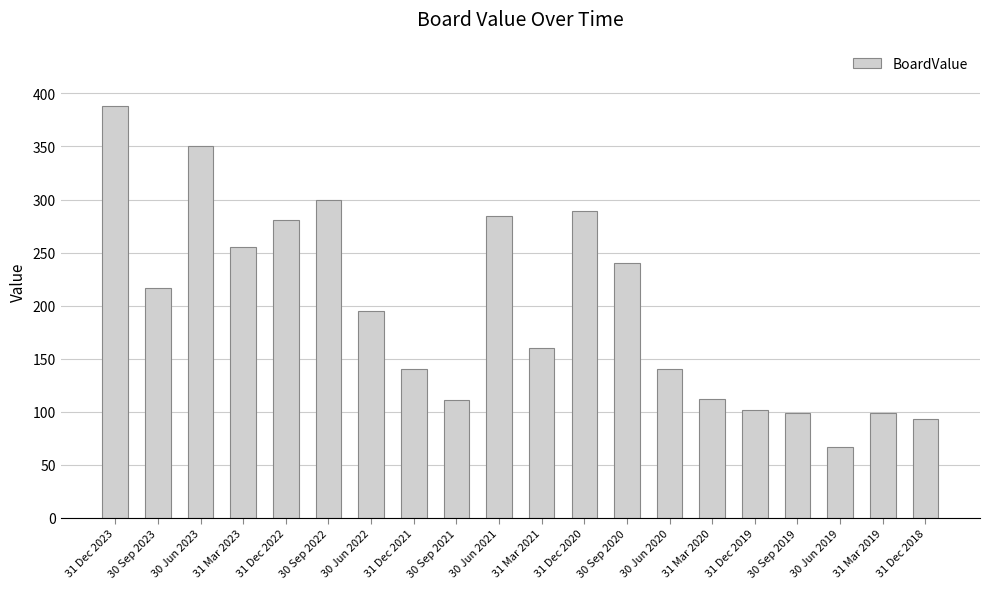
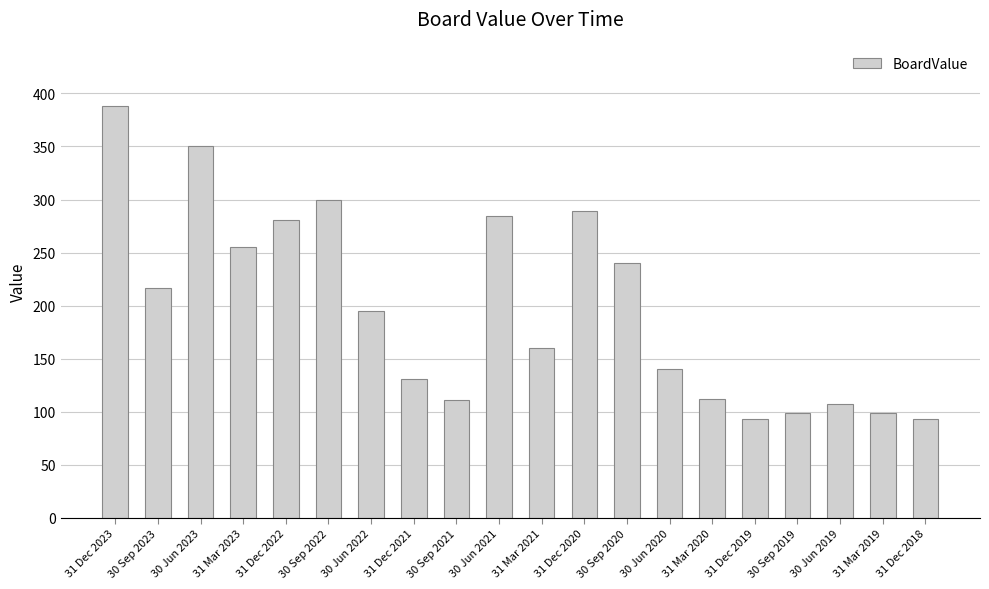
  {
    "31 Dec 2023": 388,
    "30 Sep 2023": 217,
    "30 Jun 2023": 351,
    "31 Mar 2023": 255,
    "31 Dec 2022": 281,
    "30 Sep 2022": 300,
    "30 Jun 2022": 195,
-   "31 Dec 2021": 140,
+   "31 Dec 2021": 130,
    "30 Sep 2021": 111,
    "30 Jun 2021": 284,
    "31 Mar 2021": 160,
    "31 Dec 2020": 289,
    "30 Sep 2020": 240,
    "30 Jun 2020": 140,
    "31 Mar 2020": 112,
-   "31 Dec 2019": 102,
+   "31 Dec 2019": 94,
    "30 Sep 2019": 99,
-   "30 Jun 2019": 67,
+   "30 Jun 2019": 107,
    "31 Mar 2019": 99,
    "31 Dec 2018": 93
  }
